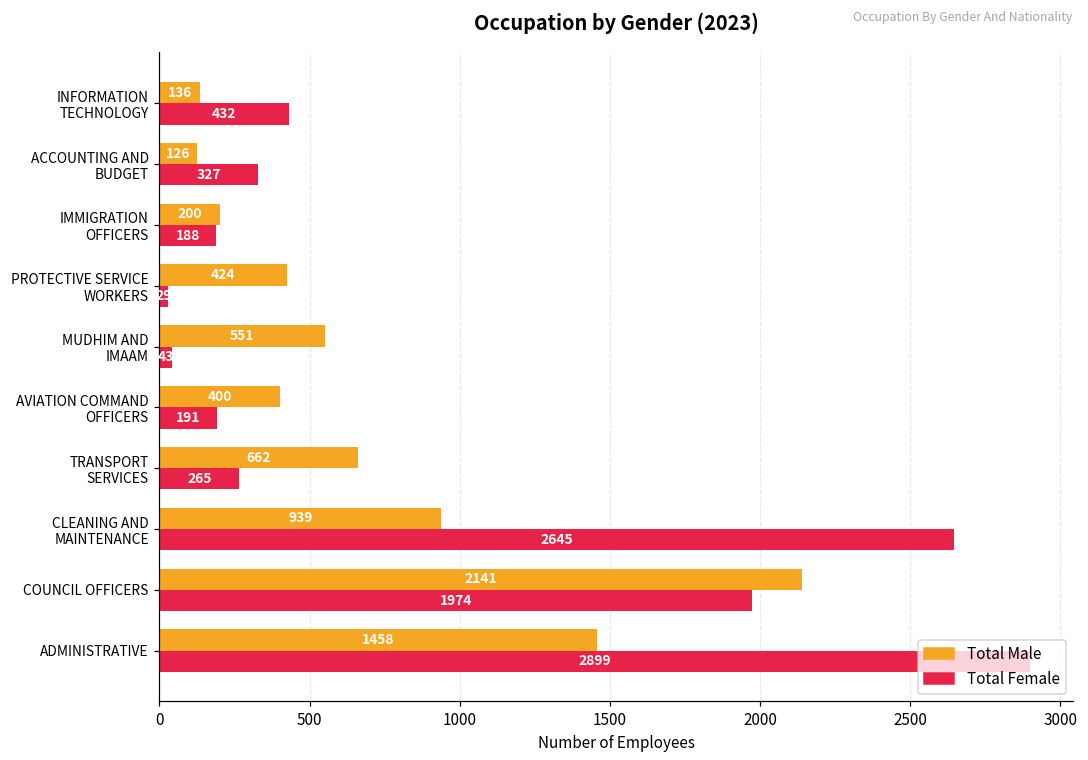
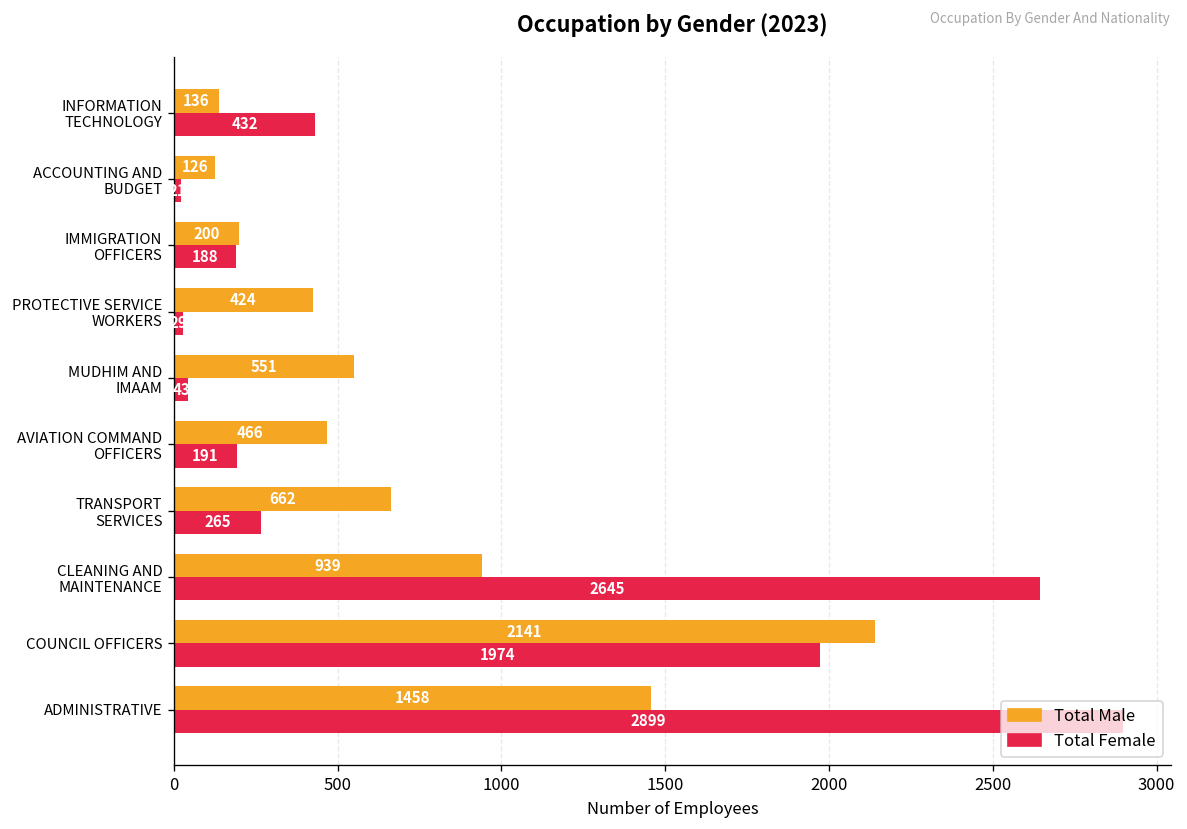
  {
    "Total Male": {
      "INFORMATION TECHNOLOGY": 136,
      "ACCOUNTING AND BUDGET": 126,
      "IMMIGRATION OFFICERS": 200,
      "PROTECTIVE SERVICE WORKERS": 424,
      "MUDHIM AND IMAAM": 551,
-     "AVIATION COMMAND OFFICERS": 400,
+     "AVIATION COMMAND OFFICERS": 466,
      "TRANSPORT SERVICES": 662,
      "CLEANING AND MAINTENANCE": 939,
      "COUNCIL OFFICERS": 2141,
      "ADMINISTRATIVE": 1458
    },
    "Total Female": {
-     "ACCOUNTING AND BUDGET": 330,
+     "ACCOUNTING AND BUDGET": 20,
      "PROTECTIVE SERVICE WORKERS": 30
    }
  }
